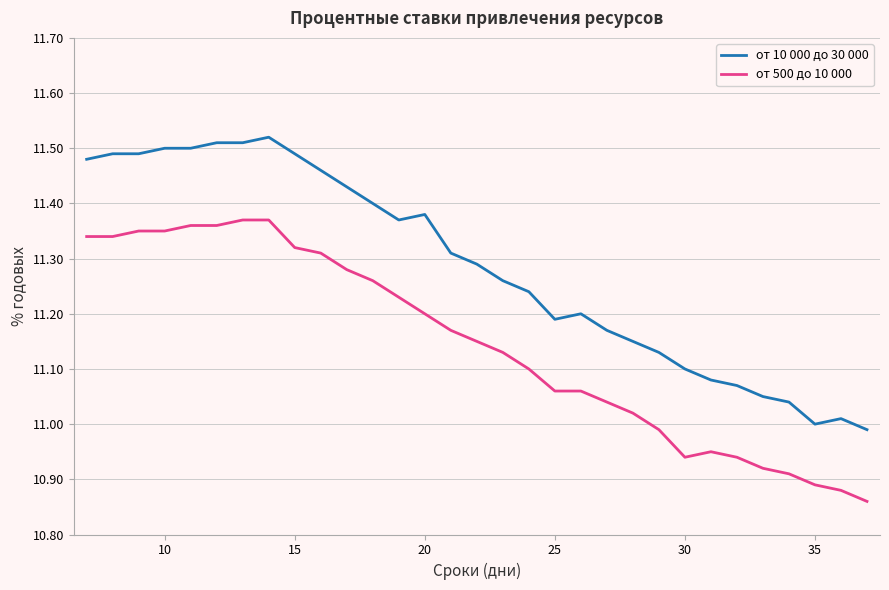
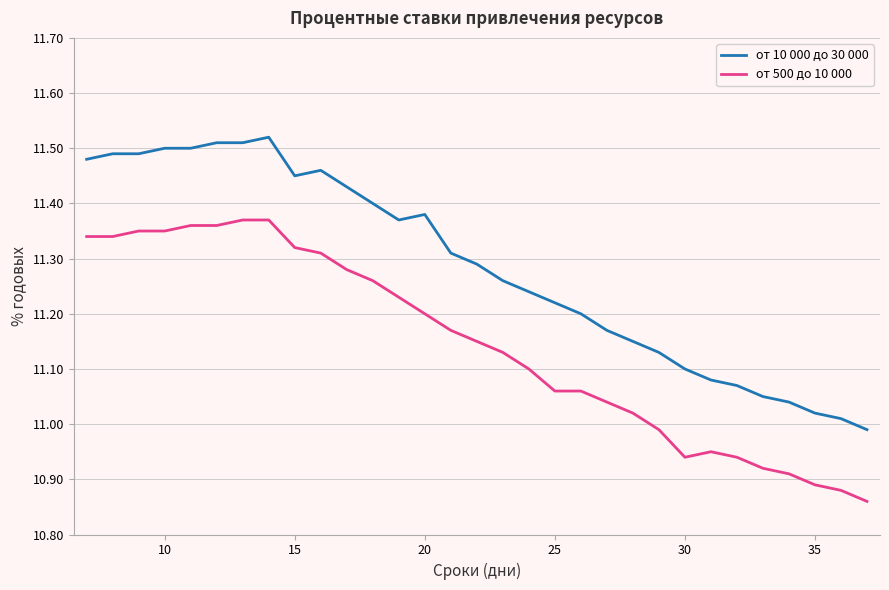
  {
    "от 10 000 до 30 000": {
      "10": 11.50,
-     "15": 11.49,
+     "15": 11.45,
      "20": 11.38,
-     "25": 11.19,
+     "25": 11.22,
      "30": 11.10,
-     "35": 11.00
+     "35": 11.02
    },
    "от 500 до 10 000": {
      "10": 11.35,
      "15": 11.32,
      "20": 11.20,
      "25": 11.06,
      "30": 10.94,
      "35": 10.89
    }
  }
